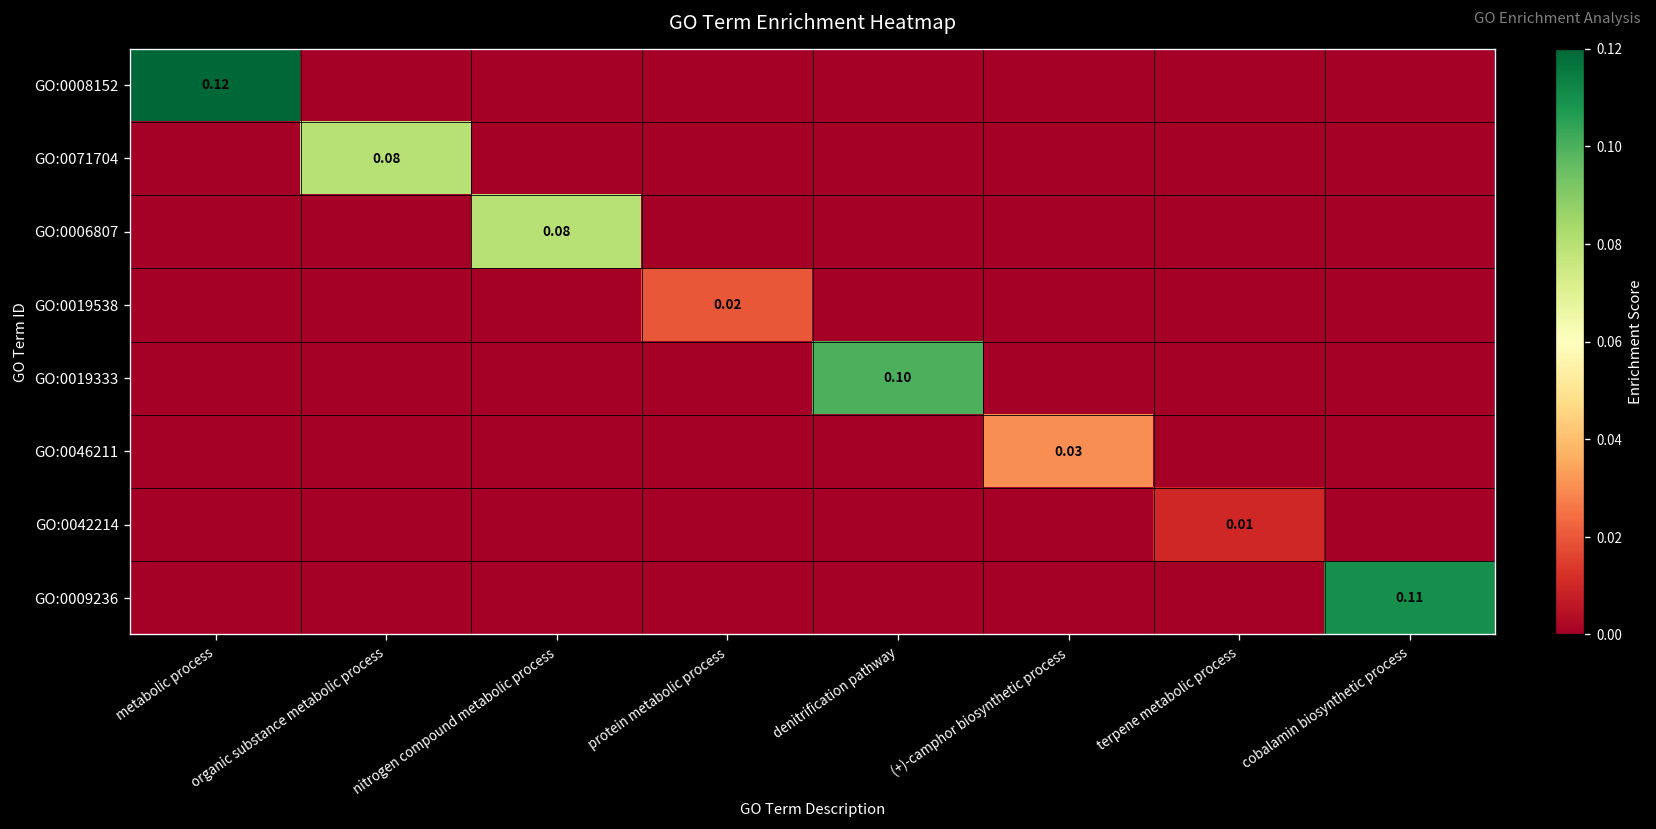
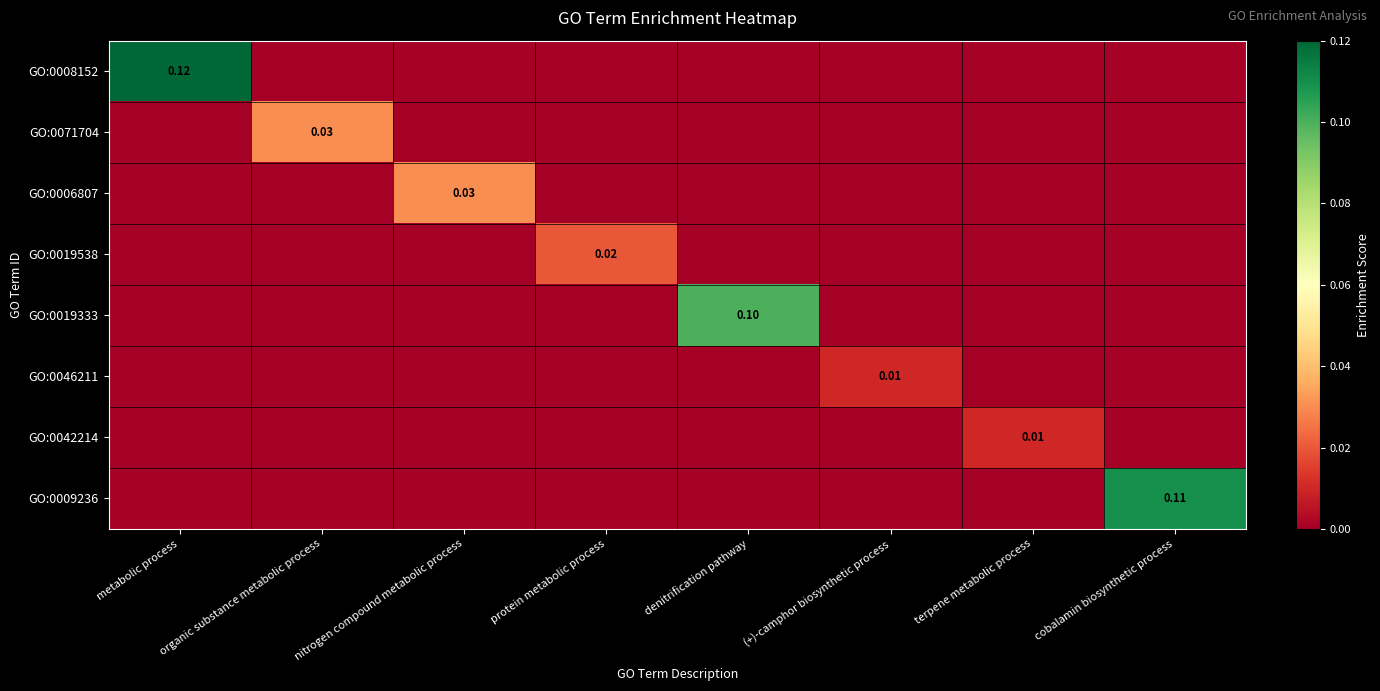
  {
    "GO:0008152": {
      "metabolic process": 0.12
    },
    "GO:0071704": {
-     "organic substance metabolic process": 0.08
+     "organic substance metabolic process": 0.03
    },
    "GO:0006807": {
-     "nitrogen compound metabolic process": 0.08
+     "nitrogen compound metabolic process": 0.03
    },
    "GO:0019538": {
      "protein metabolic process": 0.02
    },
    "GO:0019333": {
      "denitrification pathway": 0.10
    },
    "GO:0046211": {
-     "(+)-camphor biosynthetic process": 0.03
+     "(+)-camphor biosynthetic process": 0.01
    },
    "GO:0042214": {
      "terpene metabolic process": 0.01
    },
    "GO:0009236": {
      "cobalamin biosynthetic process": 0.11
    }
  }
